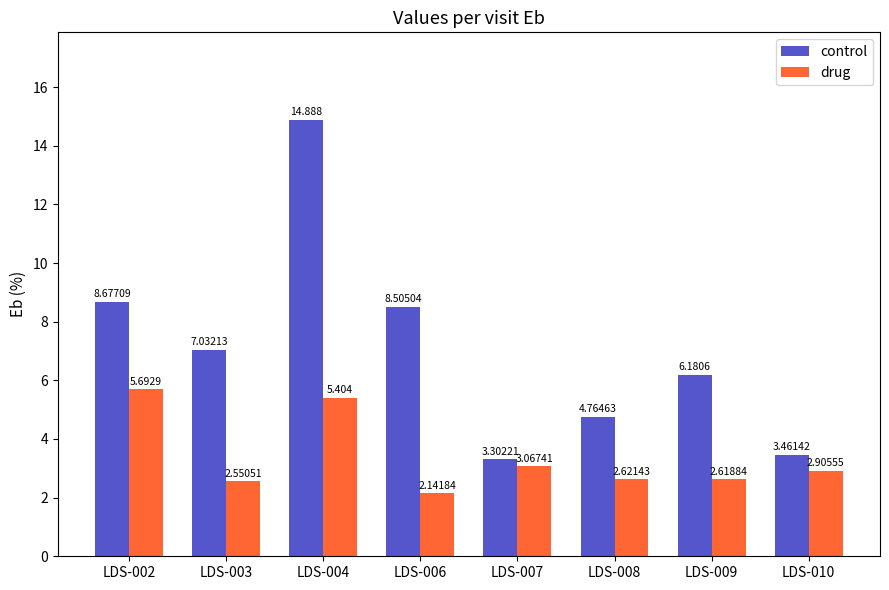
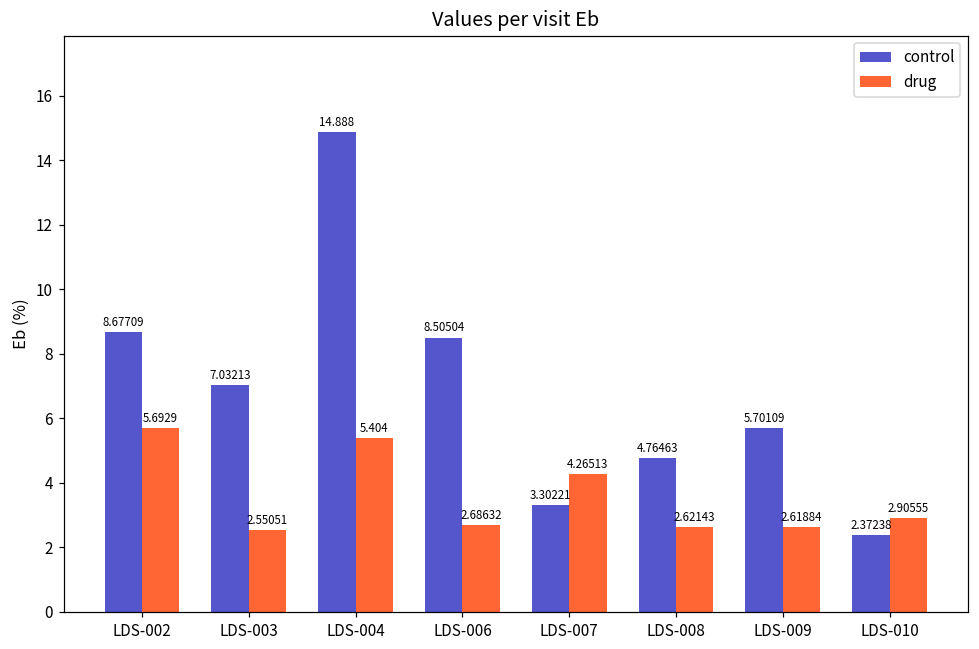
  {
    "control": {
      "LDS-002": 8.67709,
      "LDS-003": 7.03213,
      "LDS-004": 14.888,
      "LDS-006": 8.50504,
      "LDS-007": 3.30221,
      "LDS-008": 4.76463,
-     "LDS-009": 6.1806,
-     "LDS-010": 3.46142
+     "LDS-009": 5.70109,
+     "LDS-010": 2.37238
    },
    "drug": {
      "LDS-002": 5.6929,
      "LDS-003": 2.55051,
      "LDS-004": 5.404,
-     "LDS-006": 2.14184,
-     "LDS-007": 3.06741,
+     "LDS-006": 2.68632,
+     "LDS-007": 4.26513,
      "LDS-008": 2.62143,
      "LDS-009": 2.61884,
      "LDS-010": 2.90555
    }
  }
